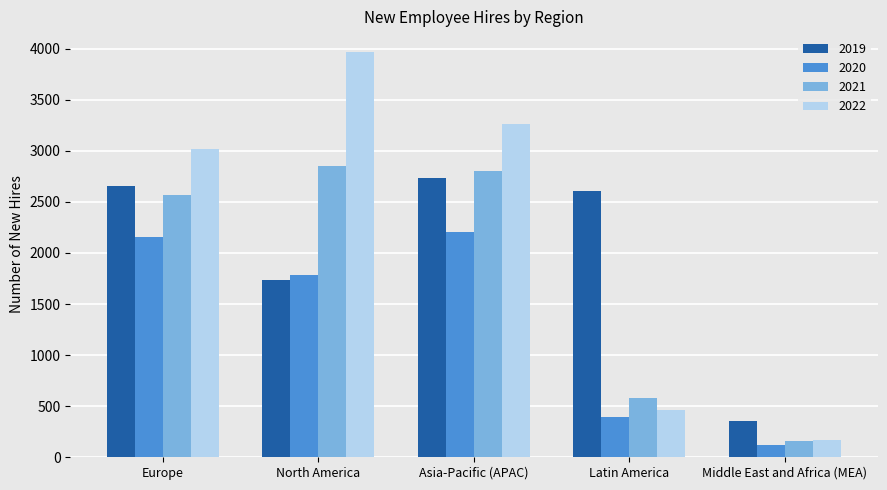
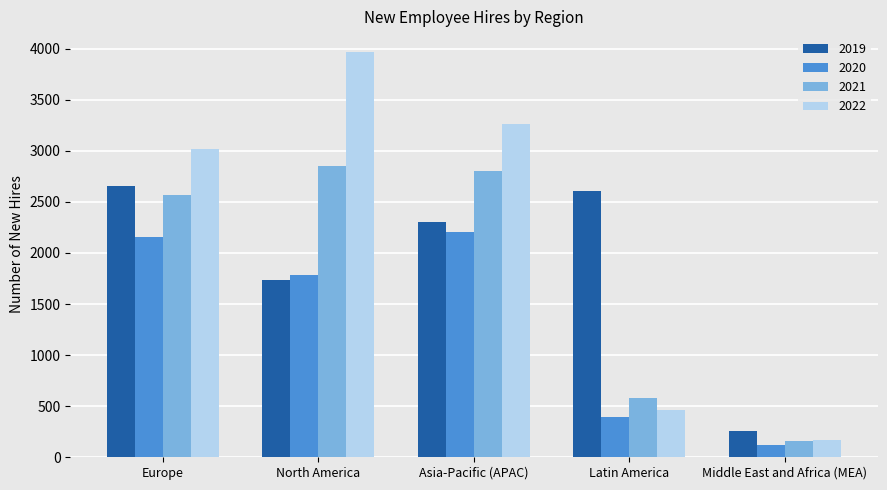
  {
    "2019": {
      "Europe": 2660,
      "North America": 1730,
-     "Asia-Pacific (APAC)": 2730,
+     "Asia-Pacific (APAC)": 2300,
      "Latin America": 2610,
-     "Middle East and Africa (MEA)": 360
+     "Middle East and Africa (MEA)": 260
    },
    "2022": {
      "Europe": 3020,
      "North America": 3970,
      "Asia-Pacific (APAC)": 3270,
      "Latin America": 460,
      "Middle East and Africa (MEA)": 170
    }
  }
